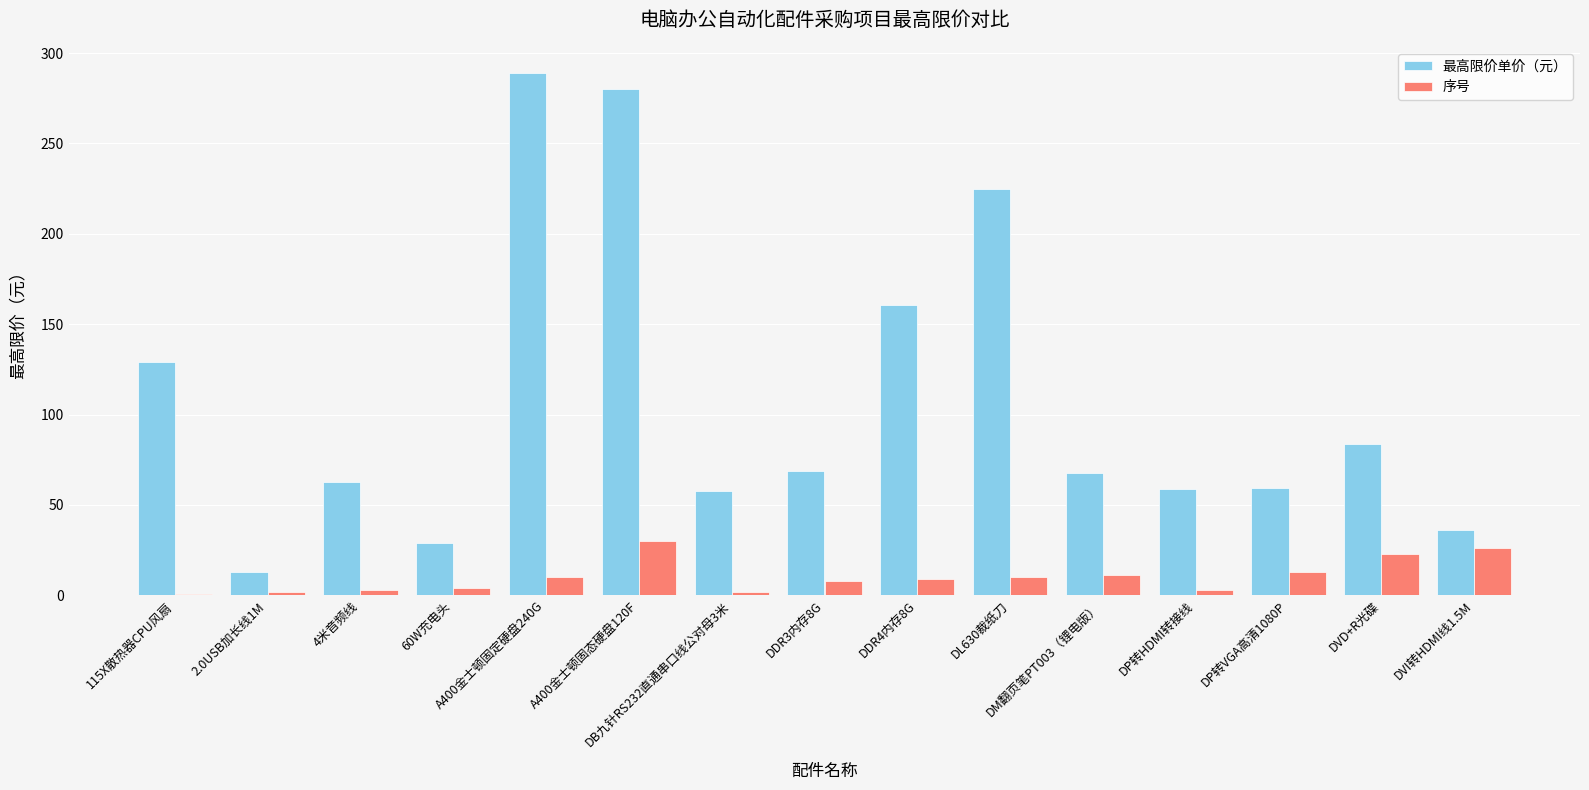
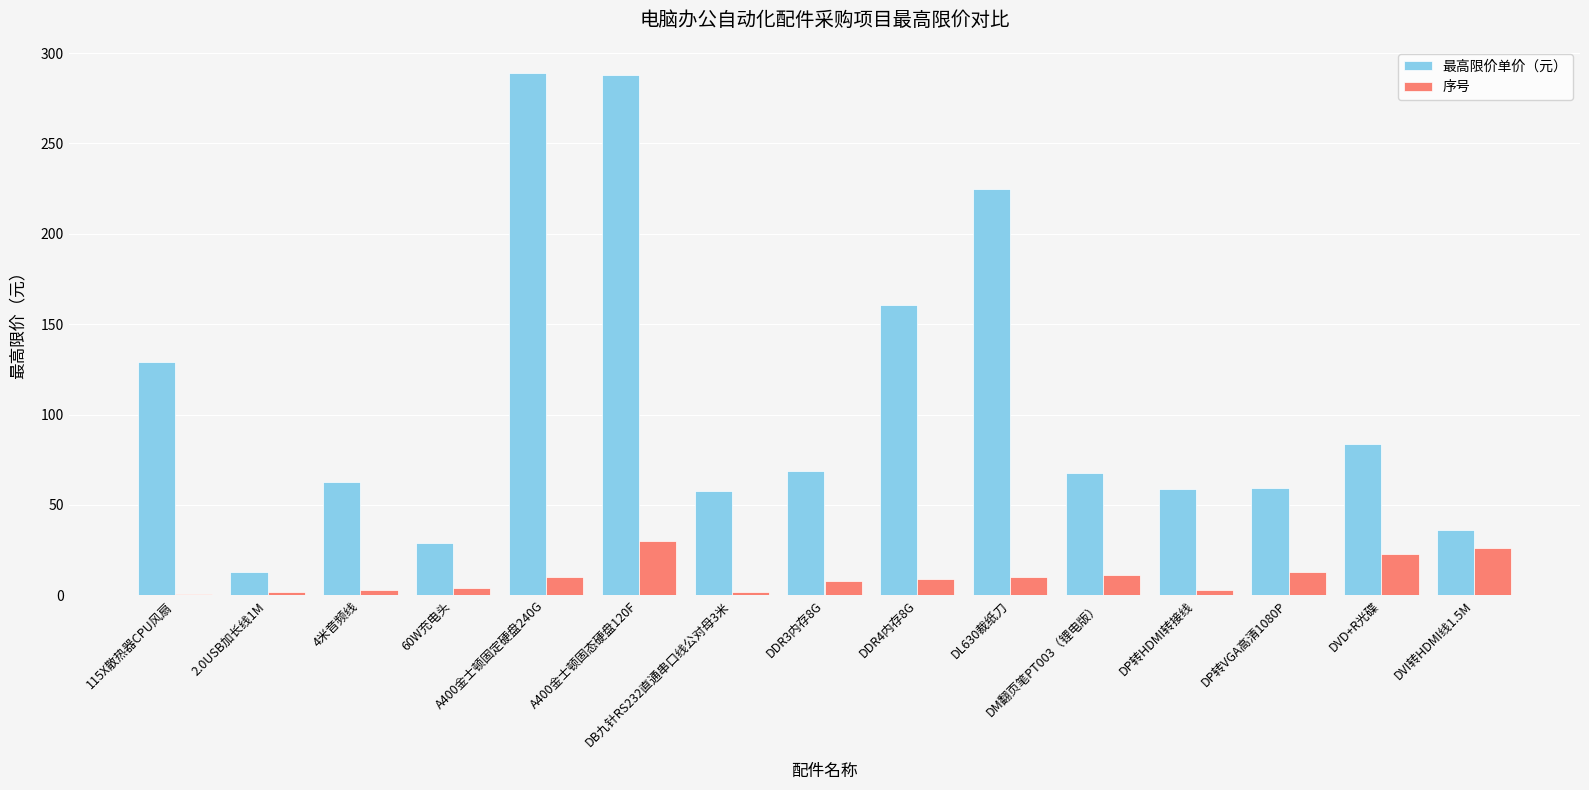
  {
    "最高限价单价（元）": {
      "115X散热器CPU风扇": 129,
      "2.0USB加长线1M": 13,
      "4米音频线": 63,
      "60W充电头": 29,
      "A400金士顿固定硬盘240G": 289,
-     "A400金士顿固态硬盘120F": 280,
+     "A400金士顿固态硬盘120F": 288,
      "DB九针RS232直通串口线公对母3米": 58,
      "DDR3内存8G": 69,
      "DDR4内存8G": 161,
      "DL630裁纸刀": 225,
      "DM翻页笔PT003（锂电版）": 68,
      "DP转HDMI转接线": 59,
      "DP转VGA高清1080P": 59,
      "DVD+R光碟": 84,
      "DVI转HDMI线1.5M": 36
    },
    "序号": {
      "2.0USB加长线1M": 2,
      "4米音频线": 3,
      "60W充电头": 4,
      "A400金士顿固定硬盘240G": 10,
      "A400金士顿固态硬盘120F": 30,
      "DB九针RS232直通串口线公对母3米": 2,
      "DDR3内存8G": 8,
      "DDR4内存8G": 9,
      "DL630裁纸刀": 10,
      "DM翻页笔PT003（锂电版）": 11,
      "DP转HDMI转接线": 3,
      "DP转VGA高清1080P": 13,
      "DVD+R光碟": 23,
      "DVI转HDMI线1.5M": 26
    }
  }
